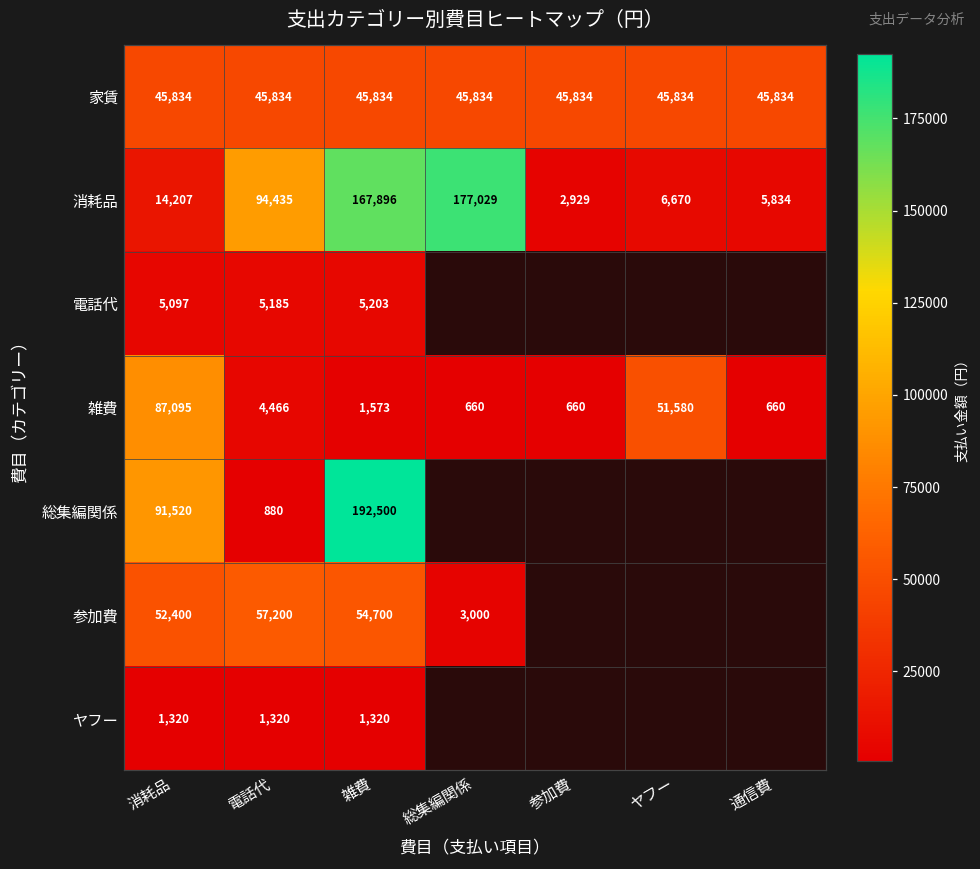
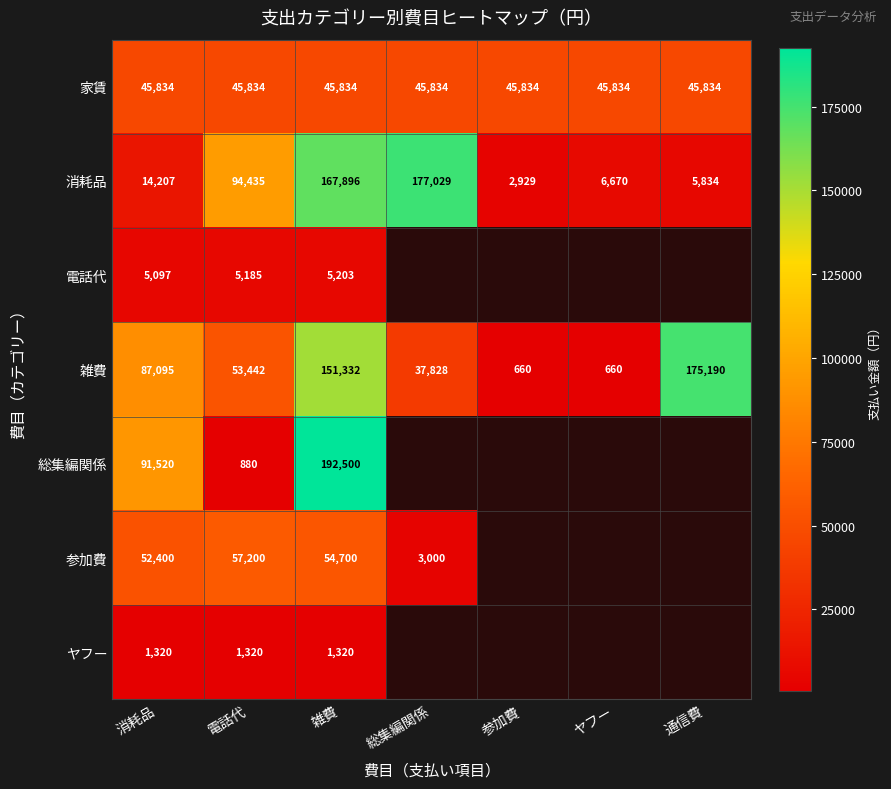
  {
    "家賃": {
      "消耗品": "45,834",
      "電話代": "45,834",
      "雑費": "45,834",
      "総集編関係": "45,834",
      "参加費": "45,834",
      "ヤフー": "45,834",
      "通信費": "45,834"
    },
    "消耗品": {
      "消耗品": "14,207",
      "電話代": "94,435",
      "雑費": "167,896",
      "総集編関係": "177,029",
      "参加費": "2,929",
      "ヤフー": "6,670",
      "通信費": "5,834"
    },
    "電話代": {
      "消耗品": "5,097",
      "電話代": "5,185",
      "雑費": "5,203"
    },
    "雑費": {
      "消耗品": "87,095",
-     "電話代": "4,466",
-     "雑費": "1,573",
-     "総集編関係": "660",
+     "電話代": "53,442",
+     "雑費": "151,332",
+     "総集編関係": "37,828",
      "参加費": "660",
-     "ヤフー": "51,580",
-     "通信費": "660"
+     "ヤフー": "660",
+     "通信費": "175,190"
    },
    "総集編関係": {
      "消耗品": "91,520",
      "電話代": "880",
      "雑費": "192,500"
    },
    "参加費": {
      "消耗品": "52,400",
      "電話代": "57,200",
      "雑費": "54,700",
      "総集編関係": "3,000"
    },
    "ヤフー": {
      "消耗品": "1,320",
      "電話代": "1,320",
      "雑費": "1,320"
    }
  }
